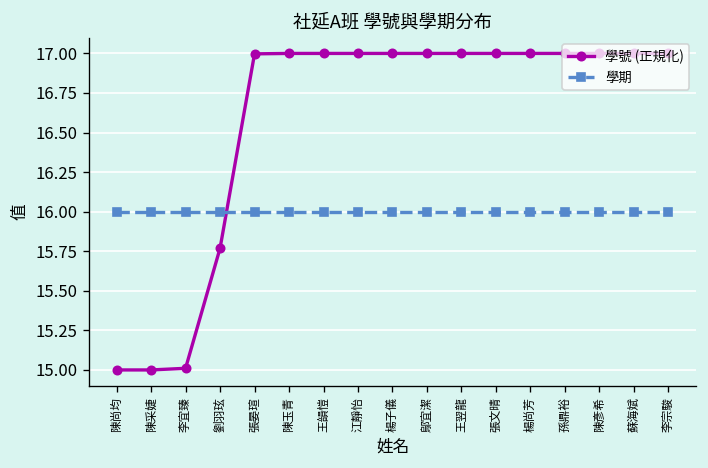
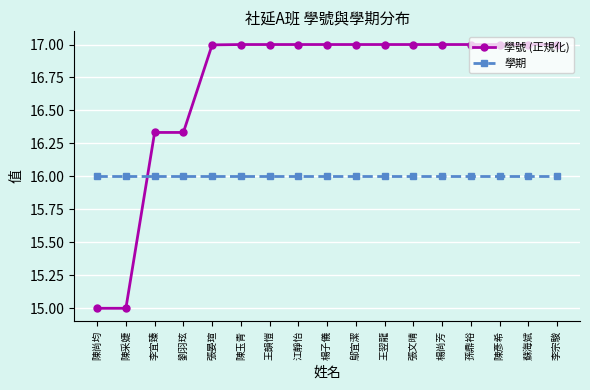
  {
    "學號 (正規化)": {
      "陳尚均": 15.00,
      "陳采婕": 15.00,
-     "李宜臻": 15.01,
-     "劉羽玹": 15.77,
+     "李宜臻": 16.33,
+     "劉羽玹": 16.33,
      "張晏瑄": 17.00,
      "陳玉青": 17.00,
      "王韻愷": 17.00,
      "江靜怡": 17.00,
      "楊子儀": 17.00,
      "鄔宜潔": 17.00,
      "王翌龍": 17.00,
      "張文晴": 17.00,
      "楊尚芳": 17.00
    },
    "學期": {
      "陳尚均": 16.00,
      "陳采婕": 16.00,
      "李宜臻": 16.00,
      "劉羽玹": 16.00,
      "張晏瑄": 16.00,
      "陳玉青": 16.00,
      "王韻愷": 16.00,
      "江靜怡": 16.00,
      "楊子儀": 16.00,
      "鄔宜潔": 16.00,
      "王翌龍": 16.00,
      "張文晴": 16.00,
      "楊尚芳": 16.00,
      "孫鼎裕": 16.00,
      "陳彥希": 16.00,
      "蘇海斌": 16.00,
      "李宗駿": 16.00
    }
  }
